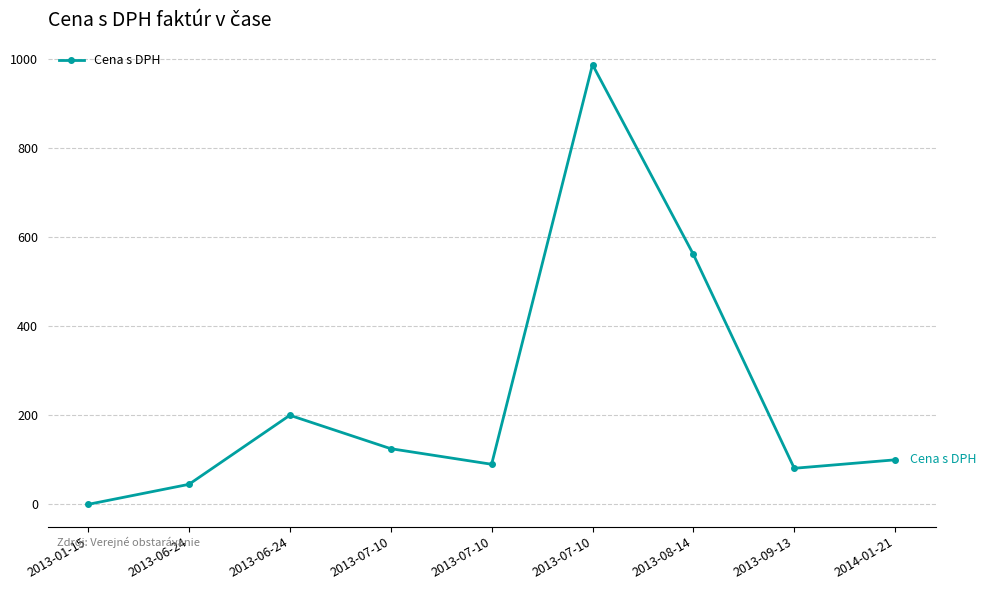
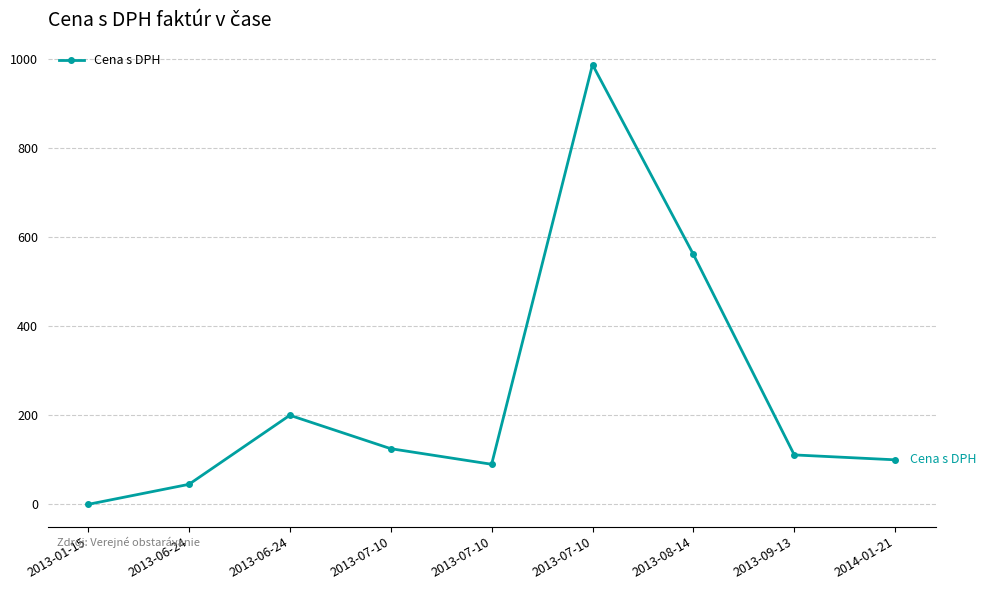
  {
    "2013-01-15": 0,
    "2013-08-14": 560,
-   "2013-09-13": 80,
+   "2013-09-13": 110,
    "2014-01-21": 100
  }
